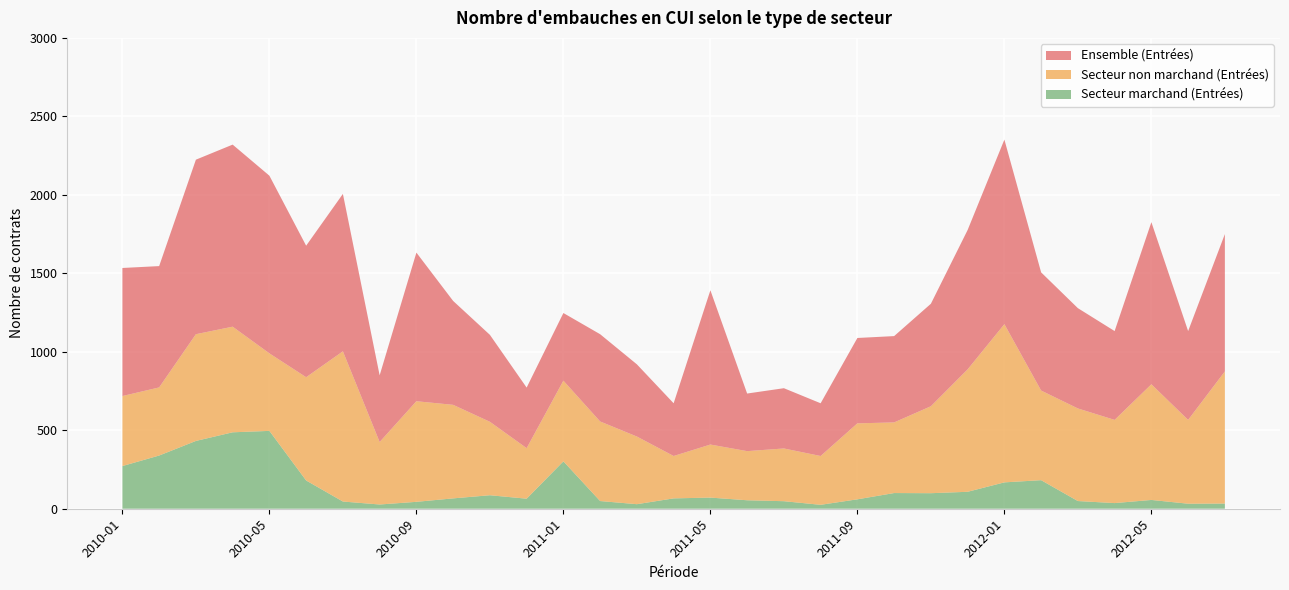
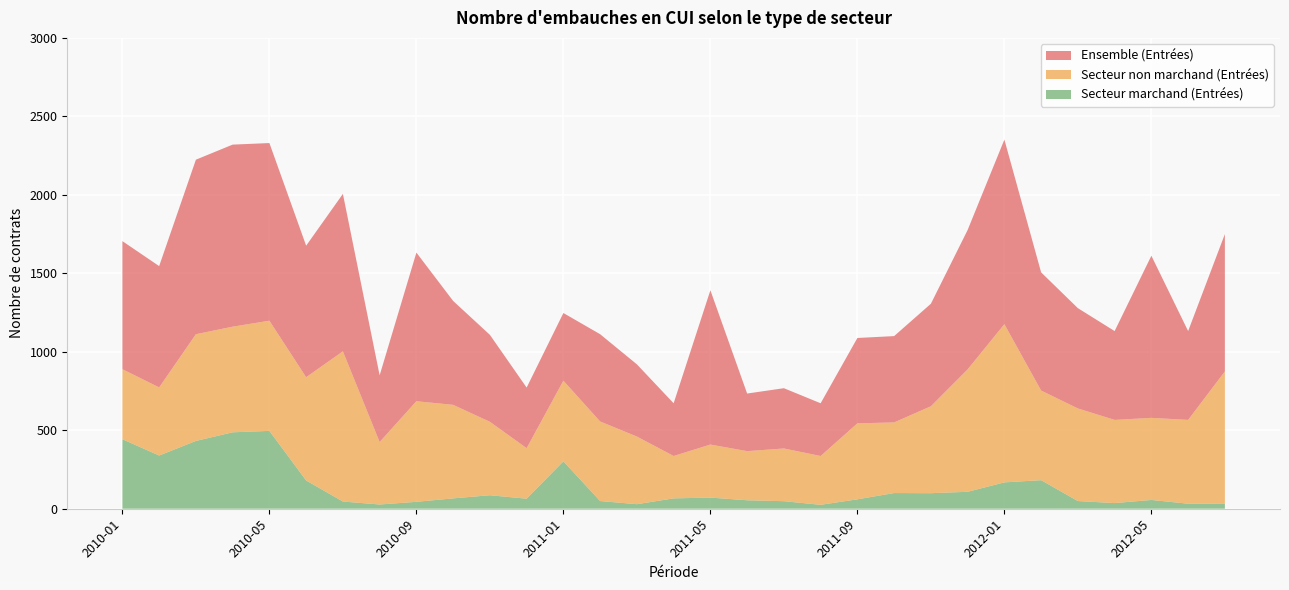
  {
    "Secteur marchand (Entrées)": {
-     "2010-01": 270,
+     "2010-01": 440,
      "2010-05": 500,
      "2010-09": 40,
      "2011-01": 300,
      "2011-05": 70,
      "2011-09": 60,
      "2012-01": 170,
      "2012-05": 60
    },
    "Secteur non marchand (Entrées)": {
      "2010-01": 450,
-     "2010-05": 490,
+     "2010-05": 700,
      "2010-09": 640,
      "2011-01": 510,
      "2011-05": 340,
      "2011-09": 480,
      "2012-01": 1010,
-     "2012-05": 740
+     "2012-05": 520
    },
    "Ensemble (Entrées)": {
      "2010-01": 820,
      "2010-05": 1130,
      "2010-09": 950,
      "2011-01": 430,
      "2011-05": 980,
      "2011-09": 540,
      "2012-01": 1180,
      "2012-05": 1030
    }
  }
